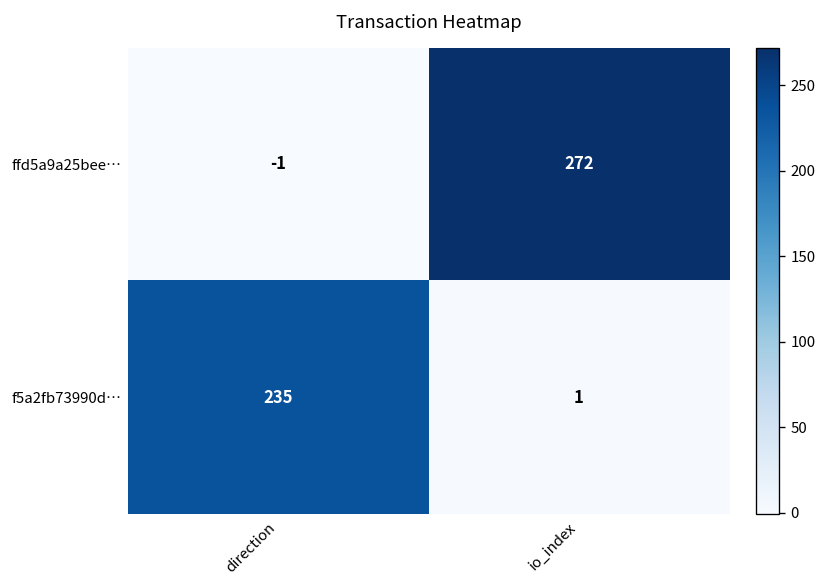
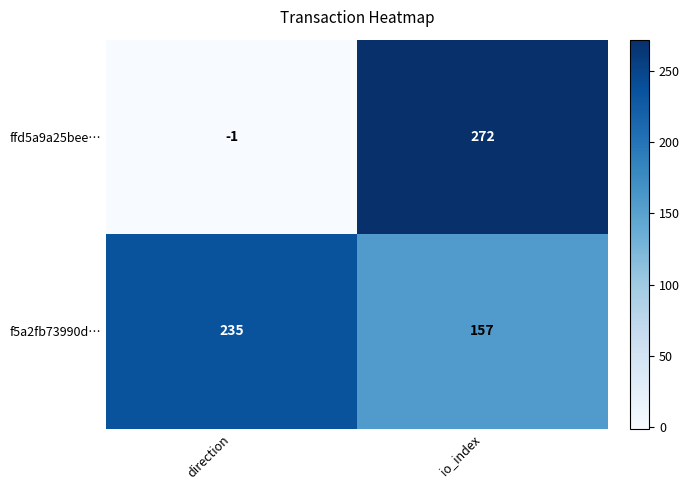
  {
    "ffd5a9a25bee…": {
      "direction": -1,
      "io_index": 272
    },
    "f5a2fb73990d…": {
      "direction": 235,
-     "io_index": 1
+     "io_index": 157
    }
  }
